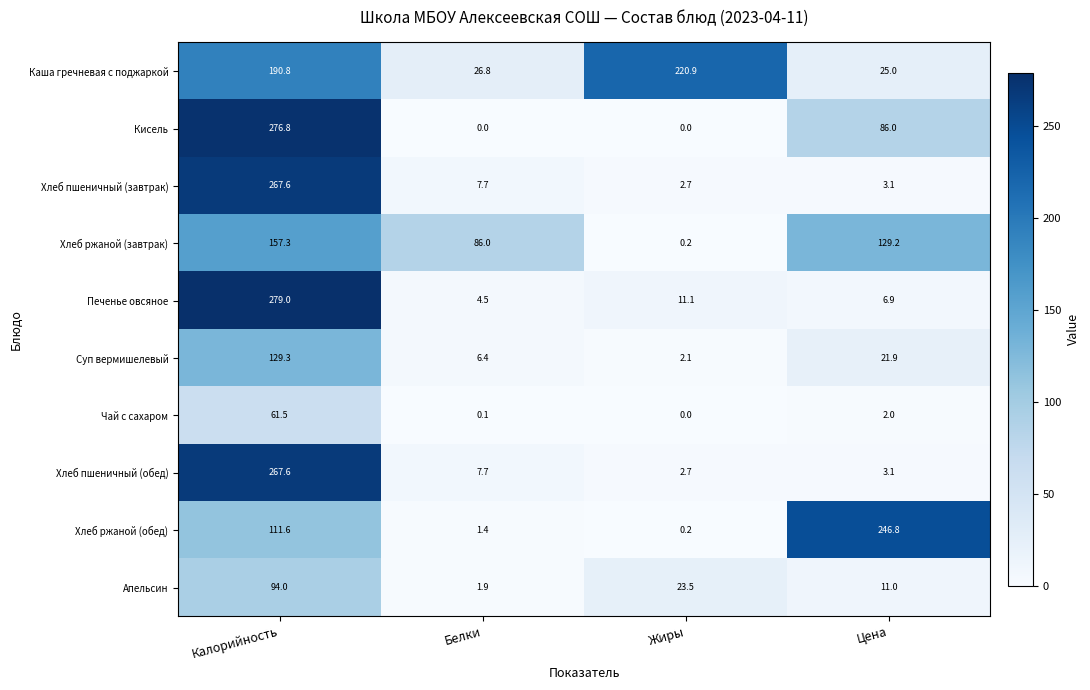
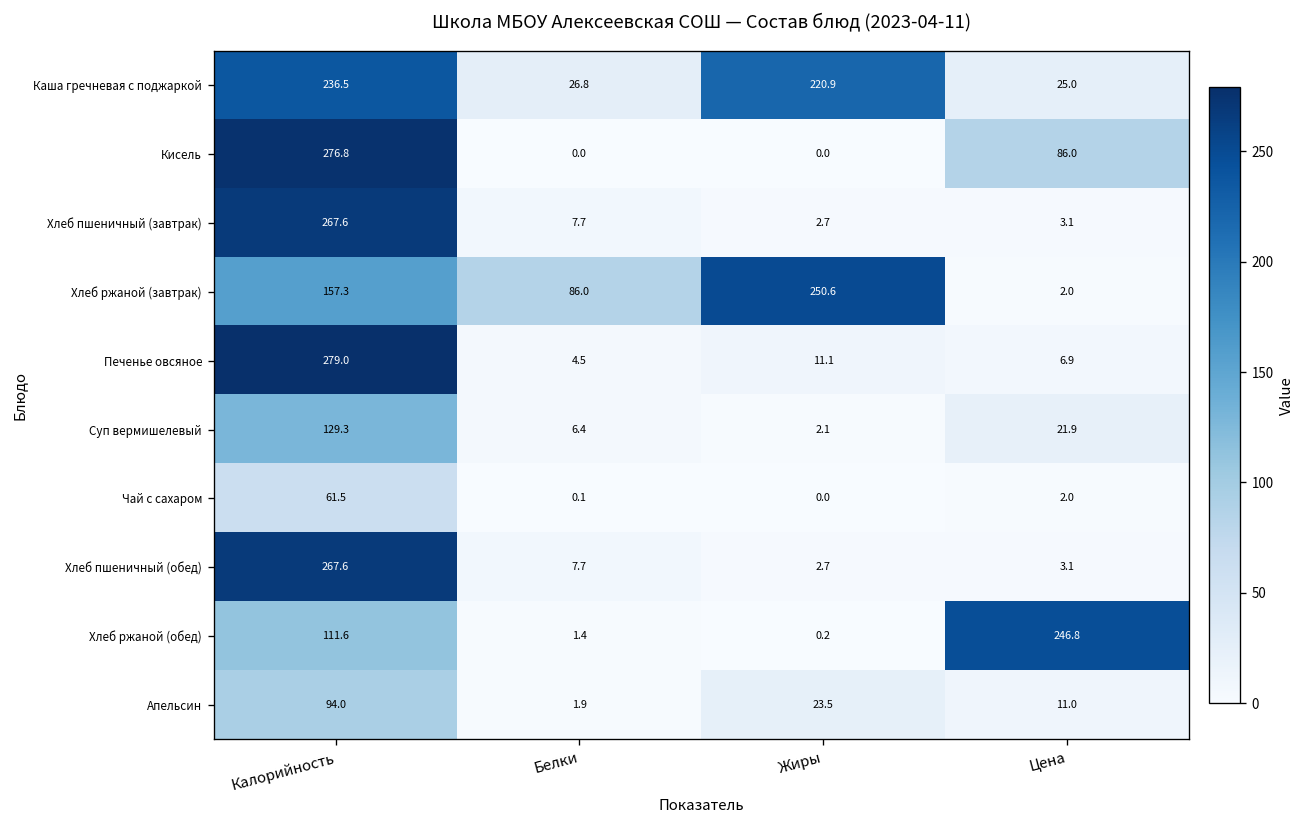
  {
    "Каша гречневая с поджаркой": {
-     "Калорийность": 190.8,
+     "Калорийность": 236.5,
      "Белки": 26.8,
      "Жиры": 220.9,
      "Цена": 25.0
    },
    "Кисель": {
      "Калорийность": 276.8,
      "Белки": 0.0,
      "Жиры": 0.0,
      "Цена": 86.0
    },
    "Хлеб пшеничный (завтрак)": {
      "Калорийность": 267.6,
      "Белки": 7.7,
      "Жиры": 2.7,
      "Цена": 3.1
    },
    "Хлеб ржаной (завтрак)": {
      "Калорийность": 157.3,
      "Белки": 86.0,
-     "Жиры": 0.2,
-     "Цена": 129.2
+     "Жиры": 250.6,
+     "Цена": 2.0
    },
    "Печенье овсяное": {
      "Калорийность": 279.0,
      "Белки": 4.5,
      "Жиры": 11.1,
      "Цена": 6.9
    },
    "Суп вермишелевый": {
      "Калорийность": 129.3,
      "Белки": 6.4,
      "Жиры": 2.1,
      "Цена": 21.9
    },
    "Чай с сахаром": {
      "Калорийность": 61.5,
      "Белки": 0.1,
      "Жиры": 0.0,
      "Цена": 2.0
    },
    "Хлеб пшеничный (обед)": {
      "Калорийность": 267.6,
      "Белки": 7.7,
      "Жиры": 2.7,
      "Цена": 3.1
    },
    "Хлеб ржаной (обед)": {
      "Калорийность": 111.6,
      "Белки": 1.4,
      "Жиры": 0.2,
      "Цена": 246.8
    },
    "Апельсин": {
      "Калорийность": 94.0,
      "Белки": 1.9,
      "Жиры": 23.5,
      "Цена": 11.0
    }
  }
